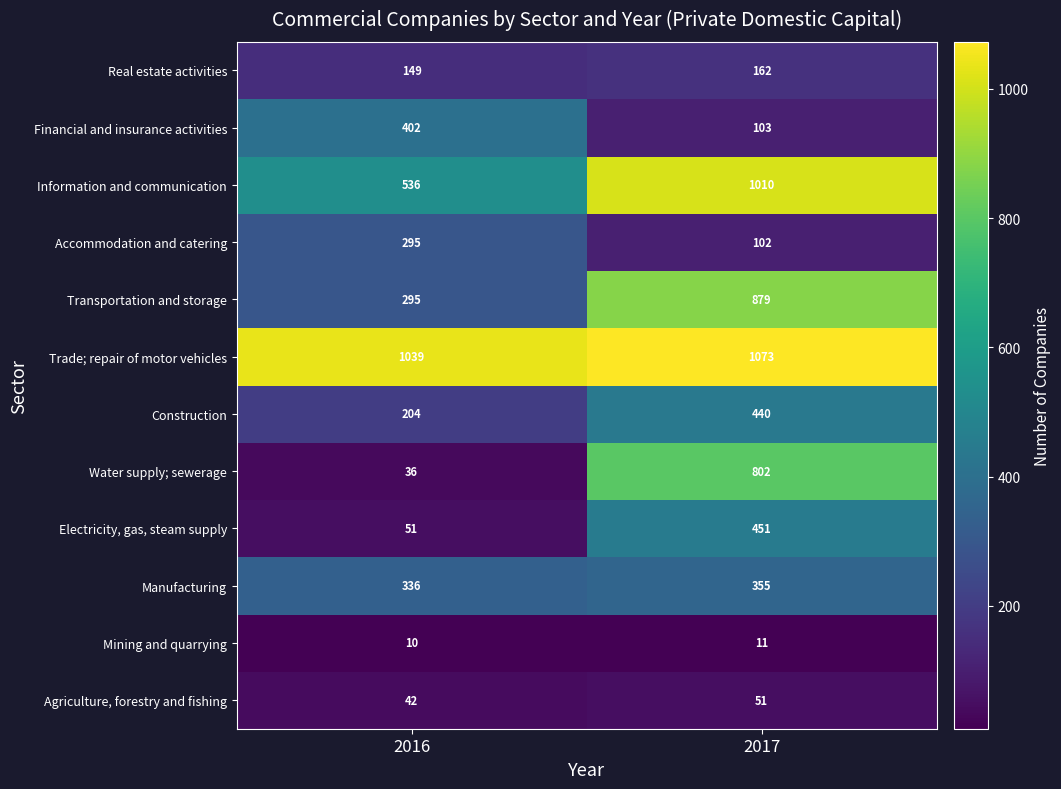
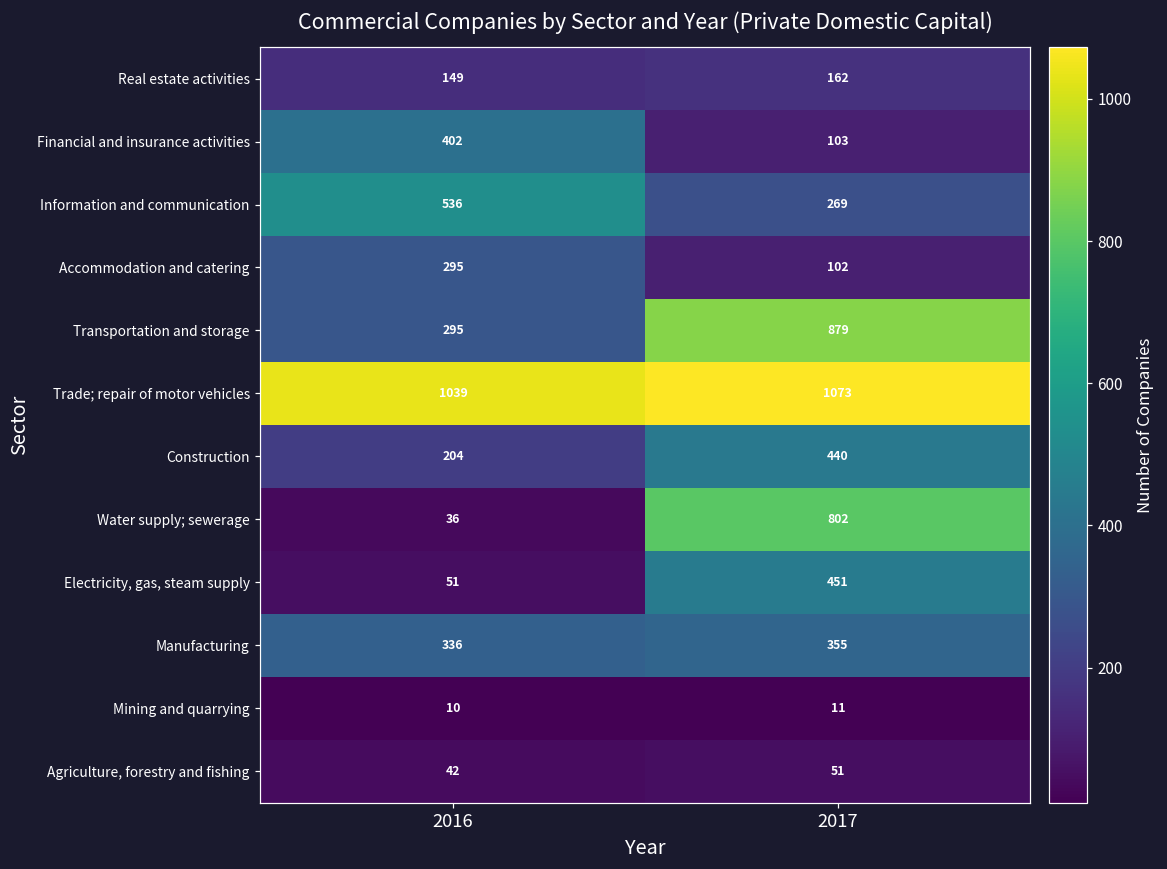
  {
    "Real estate activities": {
      "2016": 149,
      "2017": 162
    },
    "Financial and insurance activities": {
      "2016": 402,
      "2017": 103
    },
    "Information and communication": {
      "2016": 536,
-     "2017": 1010
+     "2017": 269
    },
    "Accommodation and catering": {
      "2016": 295,
      "2017": 102
    },
    "Transportation and storage": {
      "2016": 295,
      "2017": 879
    },
    "Trade; repair of motor vehicles": {
      "2016": 1039,
      "2017": 1073
    },
    "Construction": {
      "2016": 204,
      "2017": 440
    },
    "Water supply; sewerage": {
      "2016": 36,
      "2017": 802
    },
    "Electricity, gas, steam supply": {
      "2016": 51,
      "2017": 451
    },
    "Manufacturing": {
      "2016": 336,
      "2017": 355
    },
    "Mining and quarrying": {
      "2016": 10,
      "2017": 11
    },
    "Agriculture, forestry and fishing": {
      "2016": 42,
      "2017": 51
    }
  }
